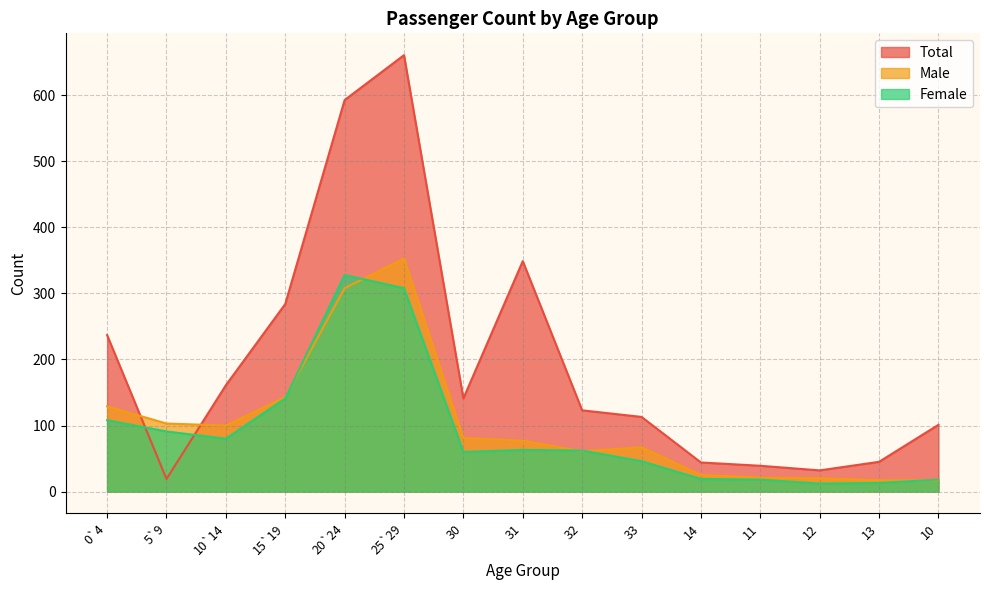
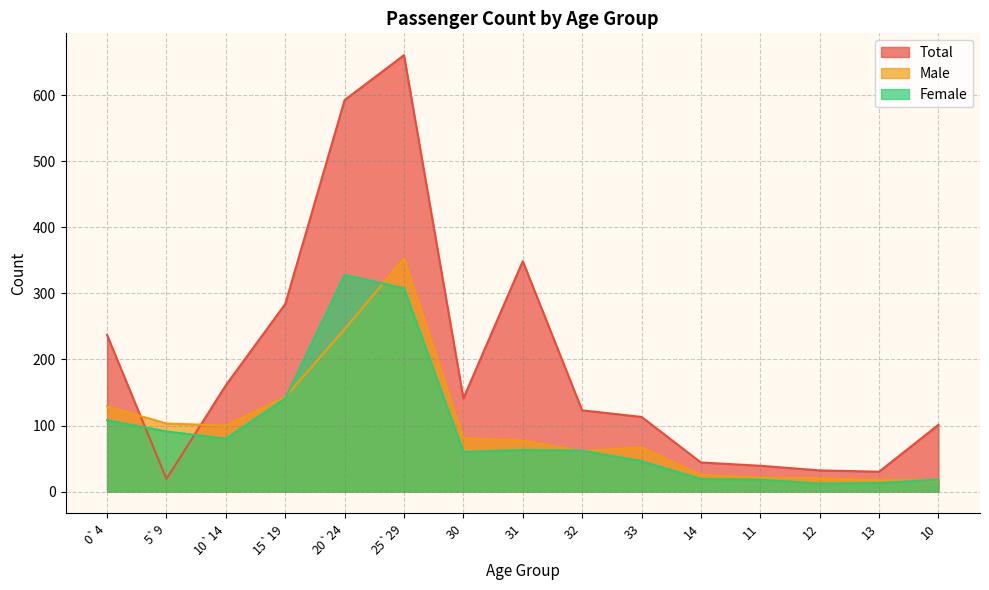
  {
    "Total": {
      "0`4": 240,
      "5`9": 20,
      "10`14": 160,
      "15`19": 280,
      "20`24": 590,
      "25`29": 660,
      "30": 140,
      "31": 350,
      "32": 120,
      "33": 110,
      "14": 40,
      "11": 40,
      "12": 30,
-     "13": 50,
+     "13": 30,
      "10": 100
    },
    "Male": {
      "0`4": 130,
      "5`9": 100,
      "10`14": 100,
-     "20`24": 310,
+     "20`24": 250,
      "25`29": 350,
      "30": 80,
      "31": 80,
      "33": 70,
      "14": 30,
      "12": 20,
      "13": 20
    },
    "Female": {
      "0`4": 110,
      "5`9": 90,
      "10`14": 80,
      "20`24": 330,
      "25`29": 310,
      "30": 60,
      "31": 60,
      "33": 50,
      "14": 20,
      "12": 10,
      "13": 10
    }
  }
